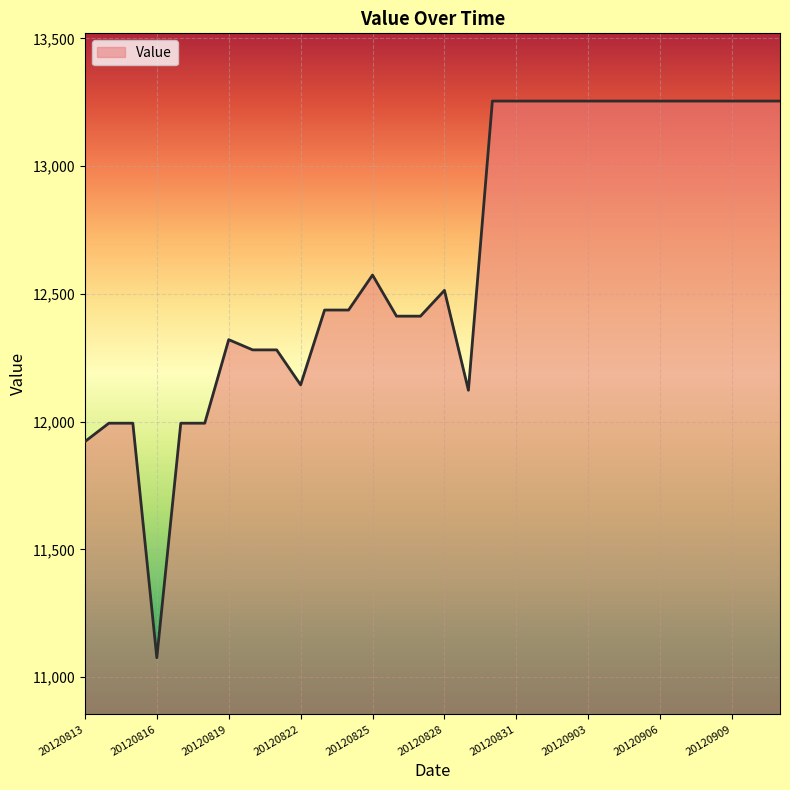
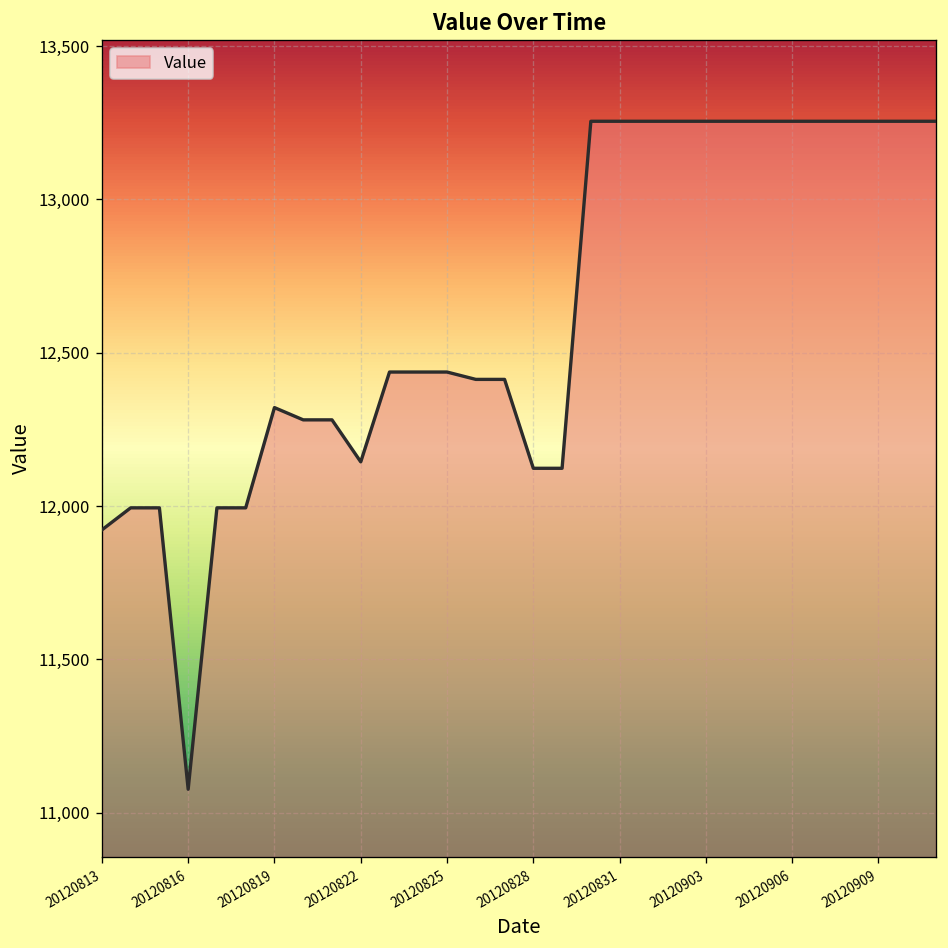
  {
    "20120813": "11,920",
    "20120816": "11,080",
    "20120819": "12,320",
    "20120822": "12,140",
-   "20120825": "12,570",
-   "20120828": "12,510",
+   "20120825": "12,440",
+   "20120828": "12,120",
    "20120831": "13,260",
    "20120903": "13,260",
    "20120906": "13,260",
    "20120909": "13,260"
  }
